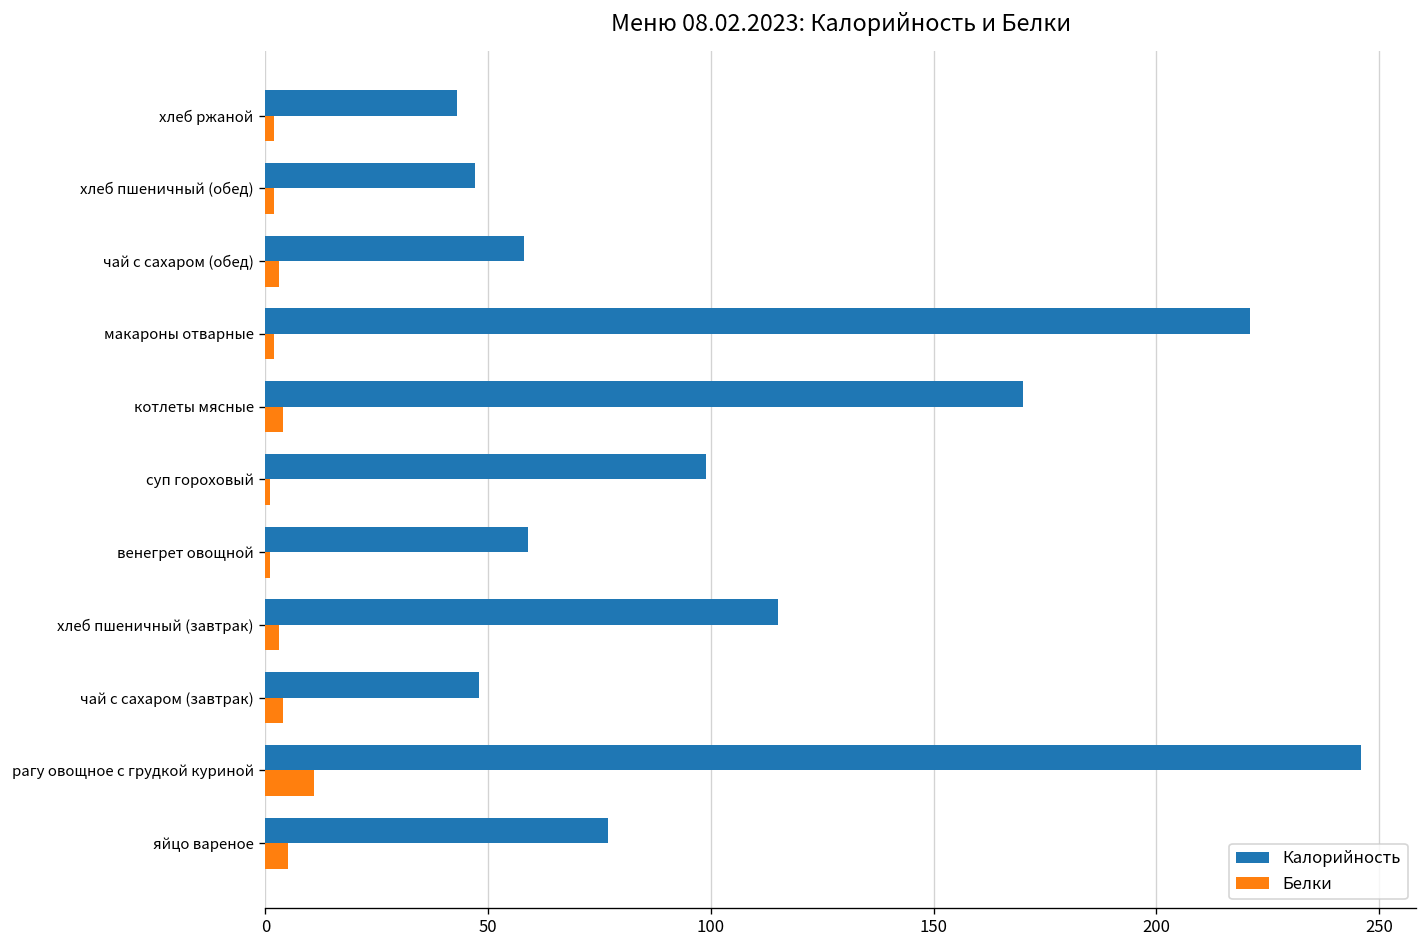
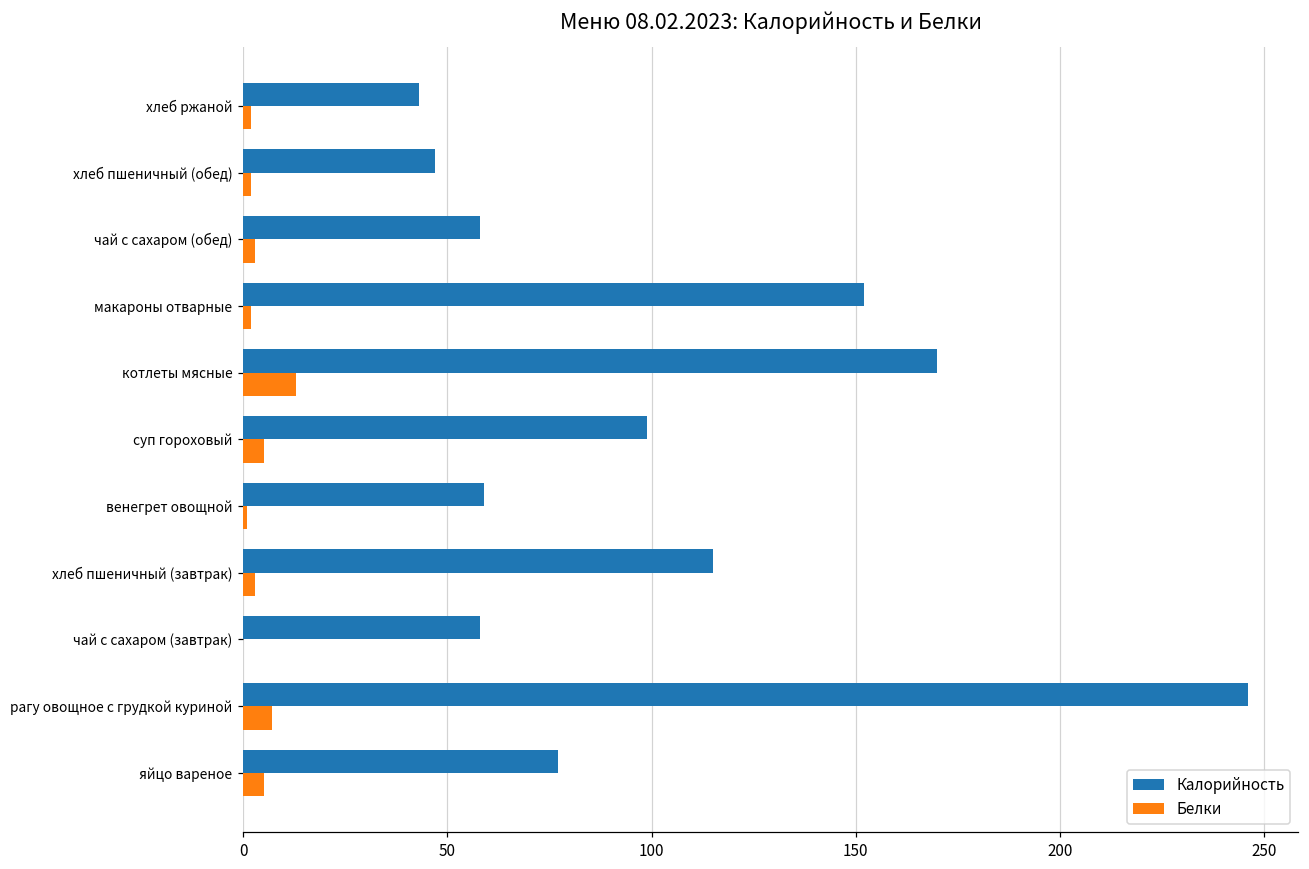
  {
    "Калорийность": {
      "хлеб ржаной": 43,
      "хлеб пшеничный (обед)": 47,
      "чай с сахаром (обед)": 58,
-     "макароны отварные": 221,
+     "макароны отварные": 152,
      "котлеты мясные": 170,
      "суп гороховый": 99,
      "венегрет овощной": 59,
      "хлеб пшеничный (завтрак)": 115,
-     "чай с сахаром (завтрак)": 48,
+     "чай с сахаром (завтрак)": 58,
      "рагу овощное с грудкой куриной": 246,
      "яйцо вареное": 77
    },
    "Белки": {
      "хлеб ржаной": 2,
      "хлеб пшеничный (обед)": 2,
      "чай с сахаром (обед)": 3,
      "макароны отварные": 2,
-     "котлеты мясные": 4,
-     "суп гороховый": 1,
+     "котлеты мясные": 13,
+     "суп гороховый": 5,
      "венегрет овощной": 1,
      "хлеб пшеничный (завтрак)": 3,
-     "чай с сахаром (завтрак)": 4,
-     "рагу овощное с грудкой куриной": 11,
+     "чай с сахаром (завтрак)": 0,
+     "рагу овощное с грудкой куриной": 7,
      "яйцо вареное": 5
    }
  }
